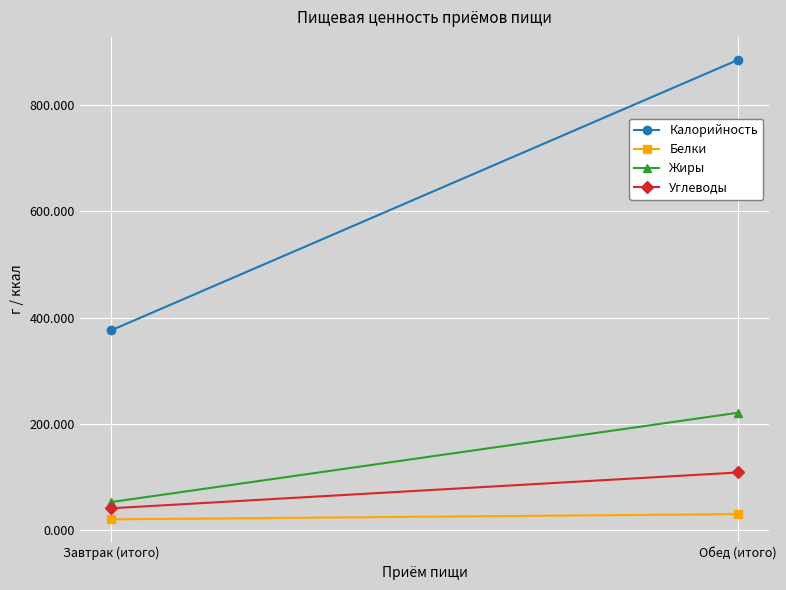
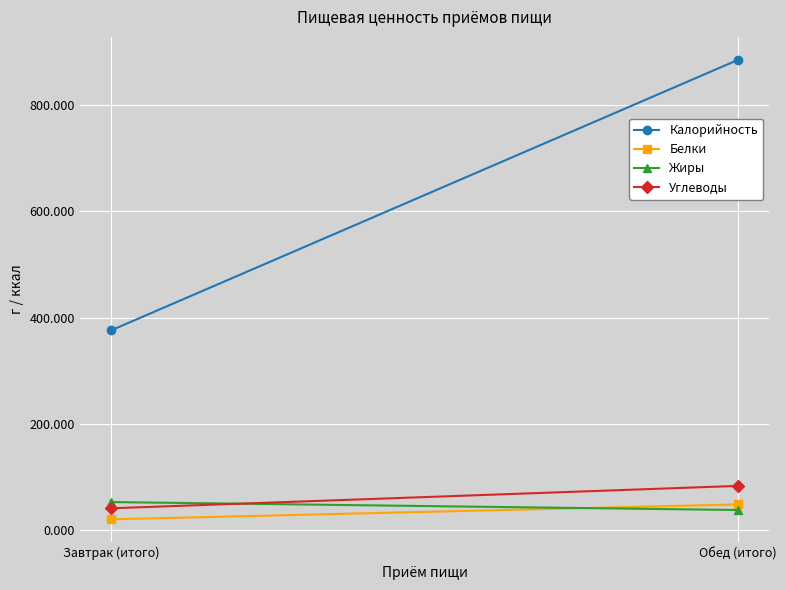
  {
    "Калорийность": {
      "Завтрак (итого)": 380,
      "Обед (итого)": 890
    },
    "Белки": {
      "Завтрак (итого)": 20,
-     "Обед (итого)": 30
+     "Обед (итого)": 50
    },
    "Жиры": {
      "Завтрак (итого)": 50,
-     "Обед (итого)": 220
+     "Обед (итого)": 40
    },
    "Углеводы": {
      "Завтрак (итого)": 40,
-     "Обед (итого)": 110
+     "Обед (итого)": 80
    }
  }
